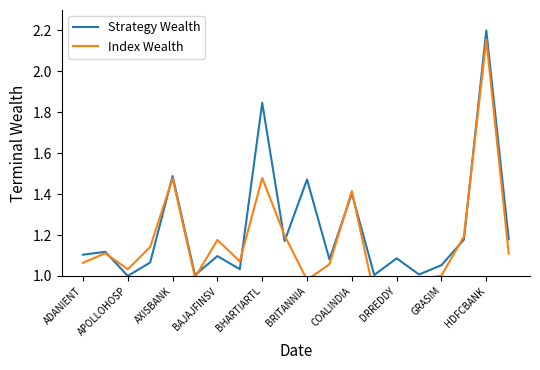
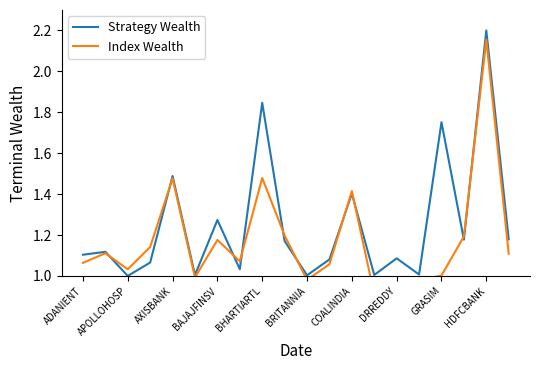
  {
    "Strategy Wealth": {
      "ADANIENT": 1.10,
      "APOLLOHOSP": 1.00,
-     "BAJAJFINSV": 1.10,
+     "BAJAJFINSV": 1.27,
      "BHARTIARTL": 1.85,
-     "BRITANNIA": 1.47,
+     "BRITANNIA": 1.00,
      "DRREDDY": 1.09,
-     "GRASIM": 1.05,
+     "GRASIM": 1.75,
      "HDFCBANK": 2.20
    },
    "Index Wealth": {
      "ADANIENT": 1.06,
      "APOLLOHOSP": 1.03,
      "BAJAJFINSV": 1.18,
      "BHARTIARTL": 1.48,
      "GRASIM": 1.00,
      "HDFCBANK": 2.15
    }
  }
